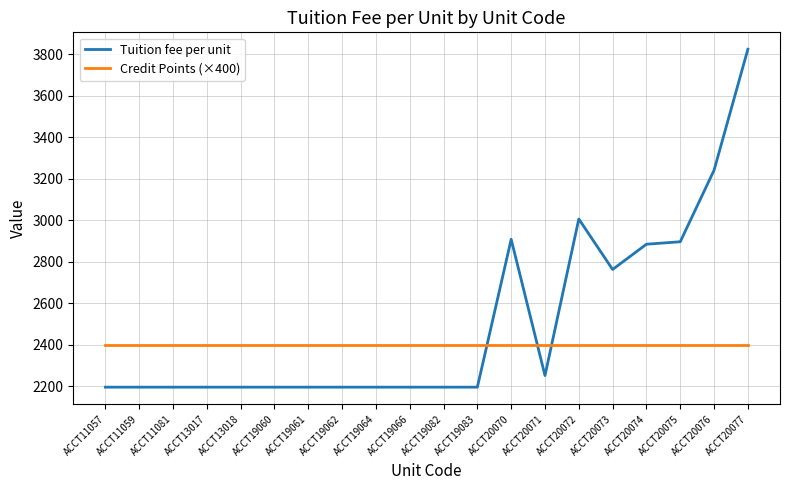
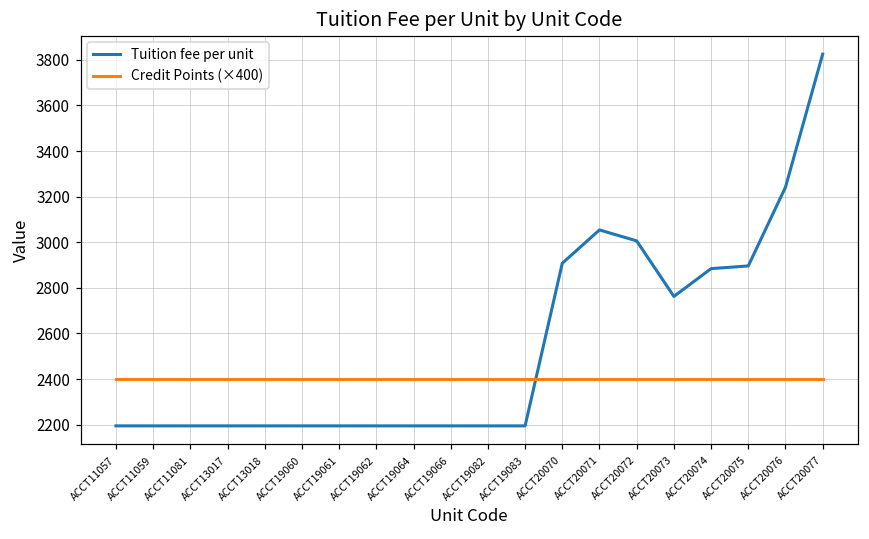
  {
    "Tuition fee per unit": {
      "ACCT11057": 2190,
      "ACCT11059": 2190,
      "ACCT11081": 2190,
      "ACCT13017": 2190,
      "ACCT13018": 2190,
      "ACCT19060": 2190,
      "ACCT19061": 2190,
      "ACCT19062": 2190,
      "ACCT19064": 2190,
      "ACCT19066": 2190,
      "ACCT19082": 2190,
      "ACCT19083": 2190,
      "ACCT20070": 2910,
-     "ACCT20071": 2250,
+     "ACCT20071": 3050,
      "ACCT20072": 3010,
      "ACCT20073": 2760,
      "ACCT20074": 2880,
      "ACCT20075": 2900,
      "ACCT20076": 3240,
      "ACCT20077": 3830
    },
    "Credit Points (×400)": {
      "ACCT11057": 2400,
      "ACCT11059": 2400,
      "ACCT11081": 2400,
      "ACCT13017": 2400,
      "ACCT13018": 2400,
      "ACCT19060": 2400,
      "ACCT19061": 2400,
      "ACCT19062": 2400,
      "ACCT19064": 2400,
      "ACCT19066": 2400,
      "ACCT19082": 2400,
      "ACCT19083": 2400,
      "ACCT20070": 2400,
      "ACCT20071": 2400,
      "ACCT20072": 2400,
      "ACCT20073": 2400,
      "ACCT20074": 2400,
      "ACCT20075": 2400,
      "ACCT20076": 2400,
      "ACCT20077": 2400
    }
  }
